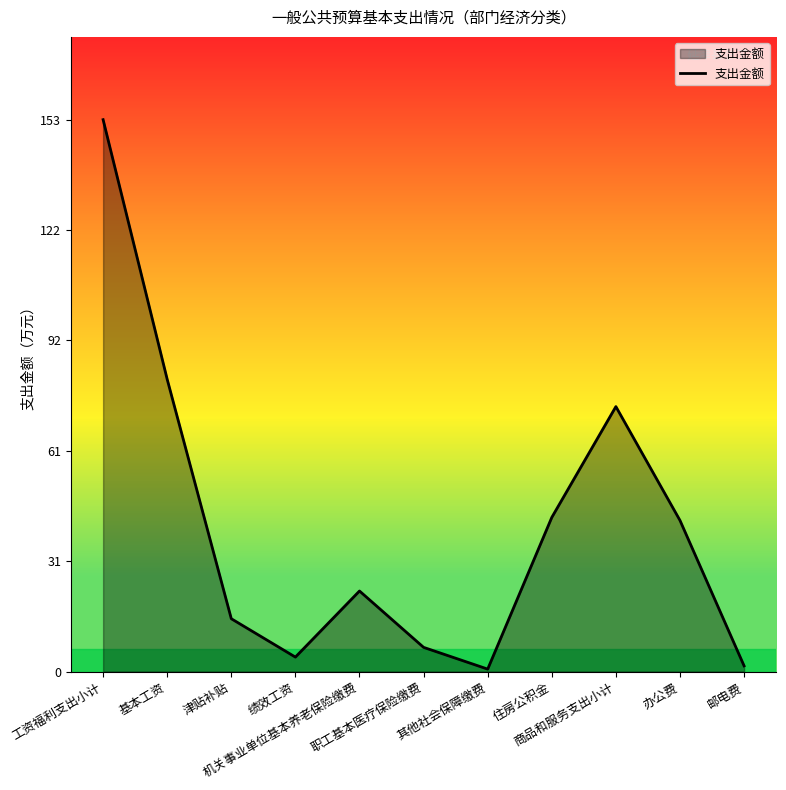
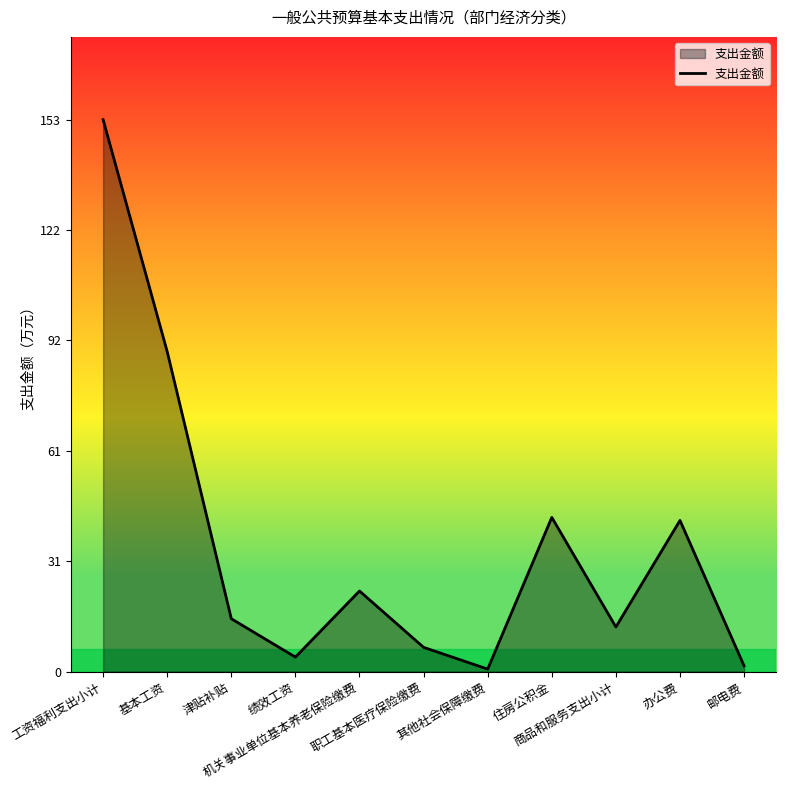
  {
    "工资福利支出小计": 153,
-   "基本工资": 81,
+   "基本工资": 89,
    "津贴补贴": 15,
    "机关事业单位基本养老保险缴费": 22,
    "职工基本医疗保险缴费": 7,
    "住房公积金": 43,
-   "商品和服务支出小计": 73,
+   "商品和服务支出小计": 12,
    "办公费": 42
  }
